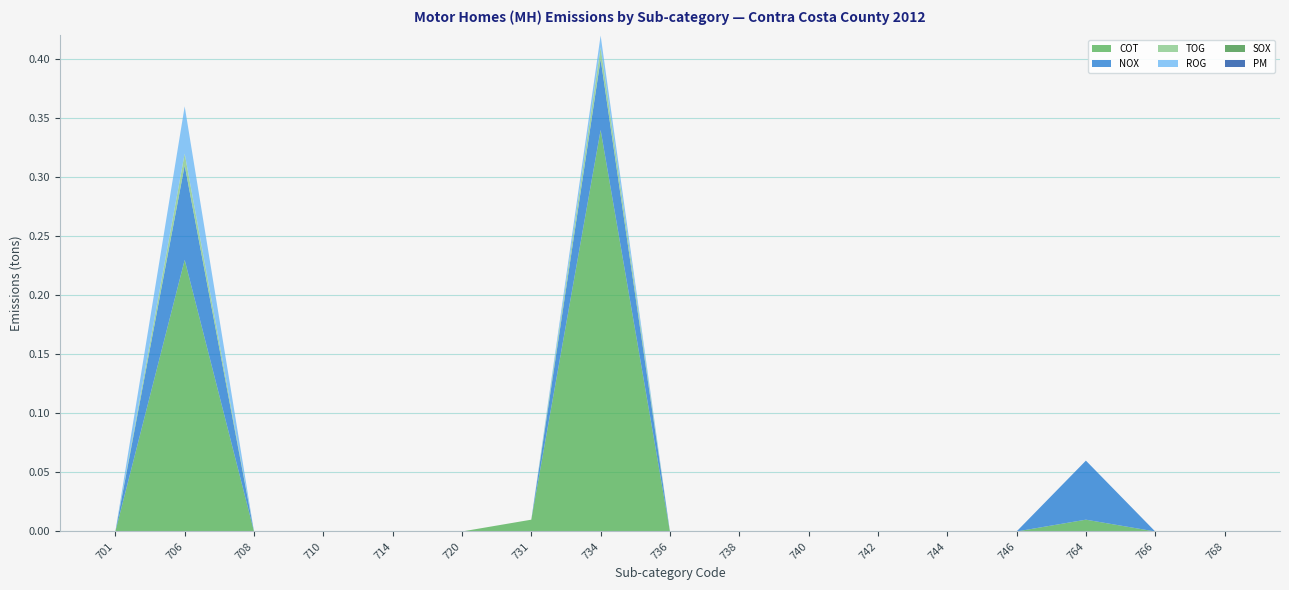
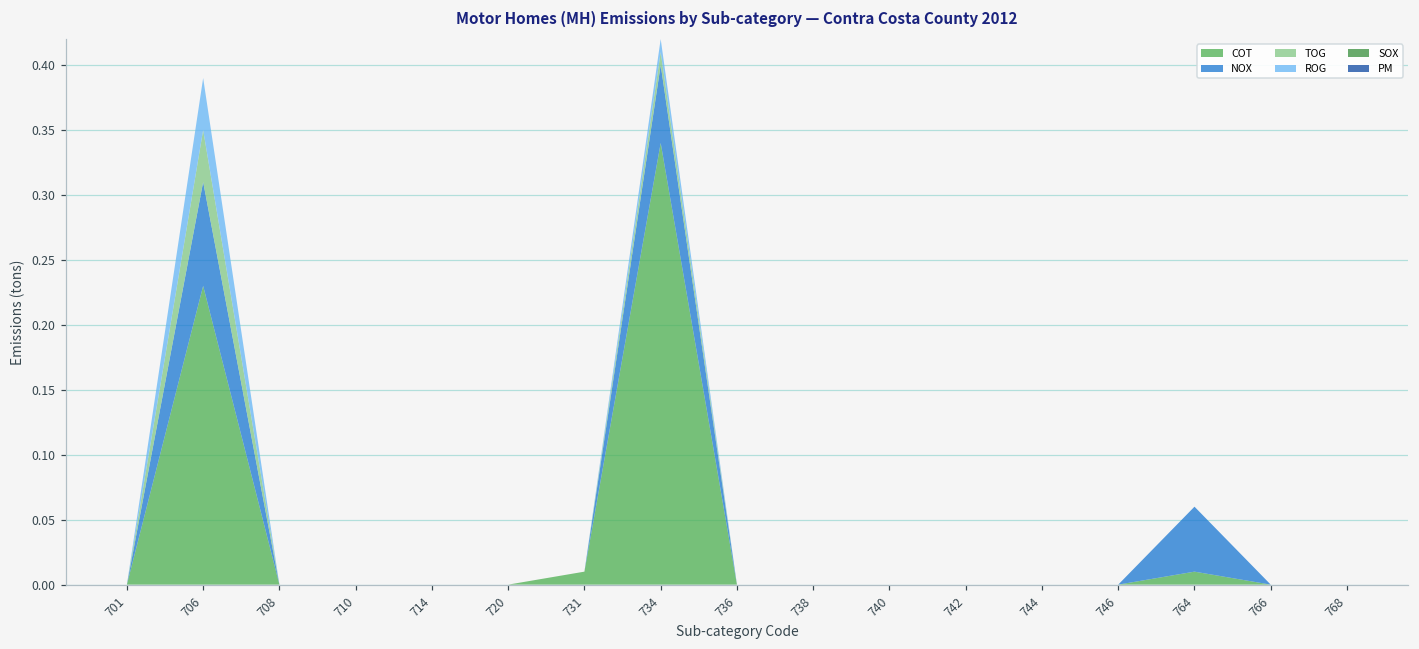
  {
    "NOX": {
      "706": 0.08,
      "734": 0.06
    },
    "TOG": {
-     "706": 0.01,
+     "706": 0.04,
      "734": 0.01
    }
  }
